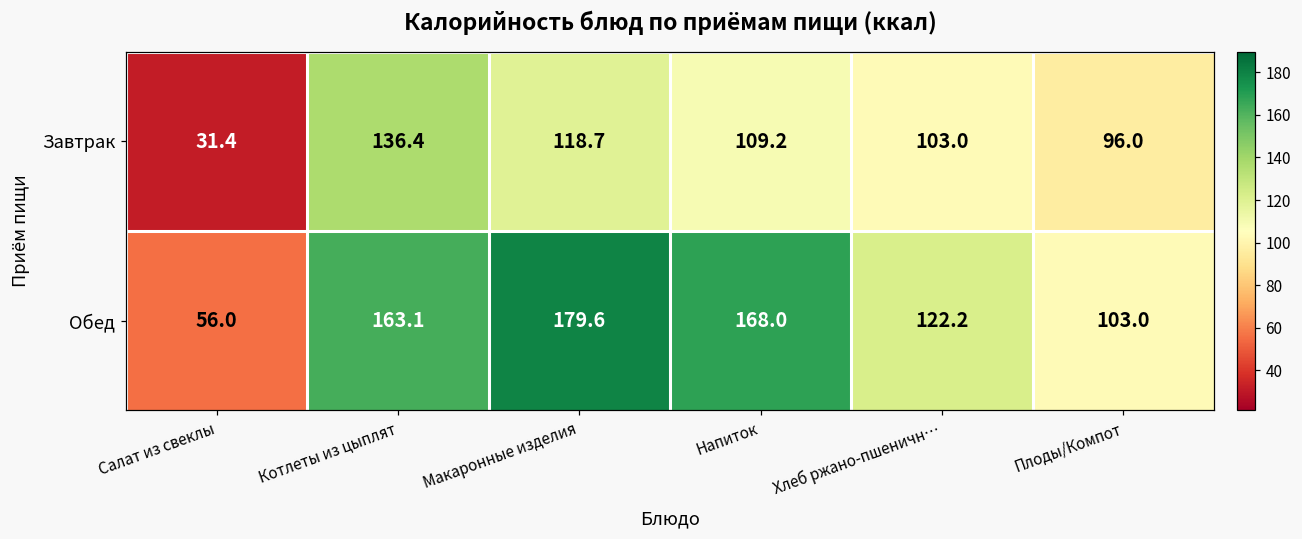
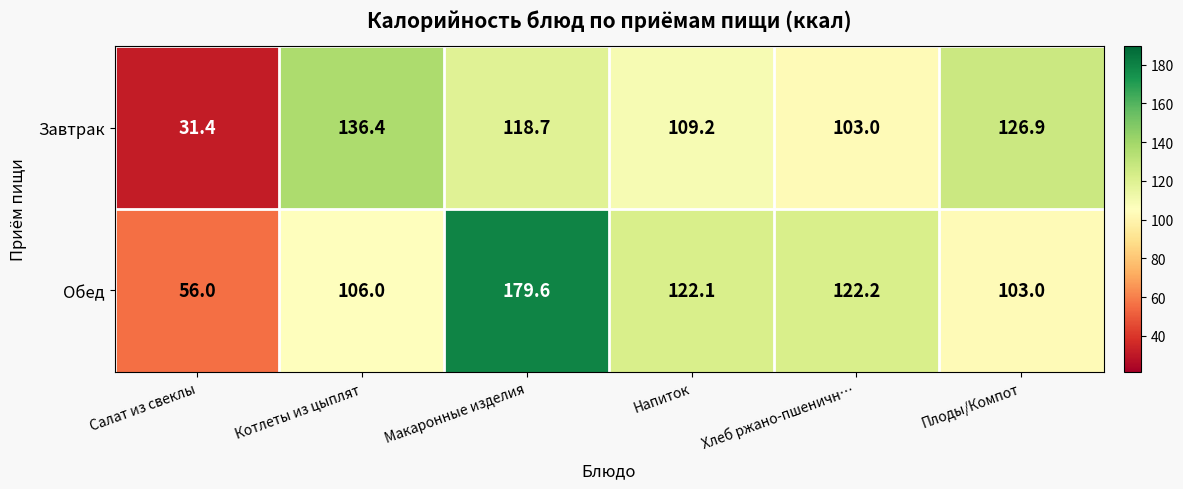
  {
    "Завтрак": {
      "Салат из свеклы": 31.4,
      "Котлеты из цыплят": 136.4,
      "Макаронные изделия": 118.7,
      "Напиток": 109.2,
      "Хлеб ржано-пшеничн…": 103.0,
-     "Плоды/Компот": 96.0
+     "Плоды/Компот": 126.9
    },
    "Обед": {
      "Салат из свеклы": 56.0,
-     "Котлеты из цыплят": 163.1,
+     "Котлеты из цыплят": 106.0,
      "Макаронные изделия": 179.6,
-     "Напиток": 168.0,
+     "Напиток": 122.1,
      "Хлеб ржано-пшеничн…": 122.2,
      "Плоды/Компот": 103.0
    }
  }
